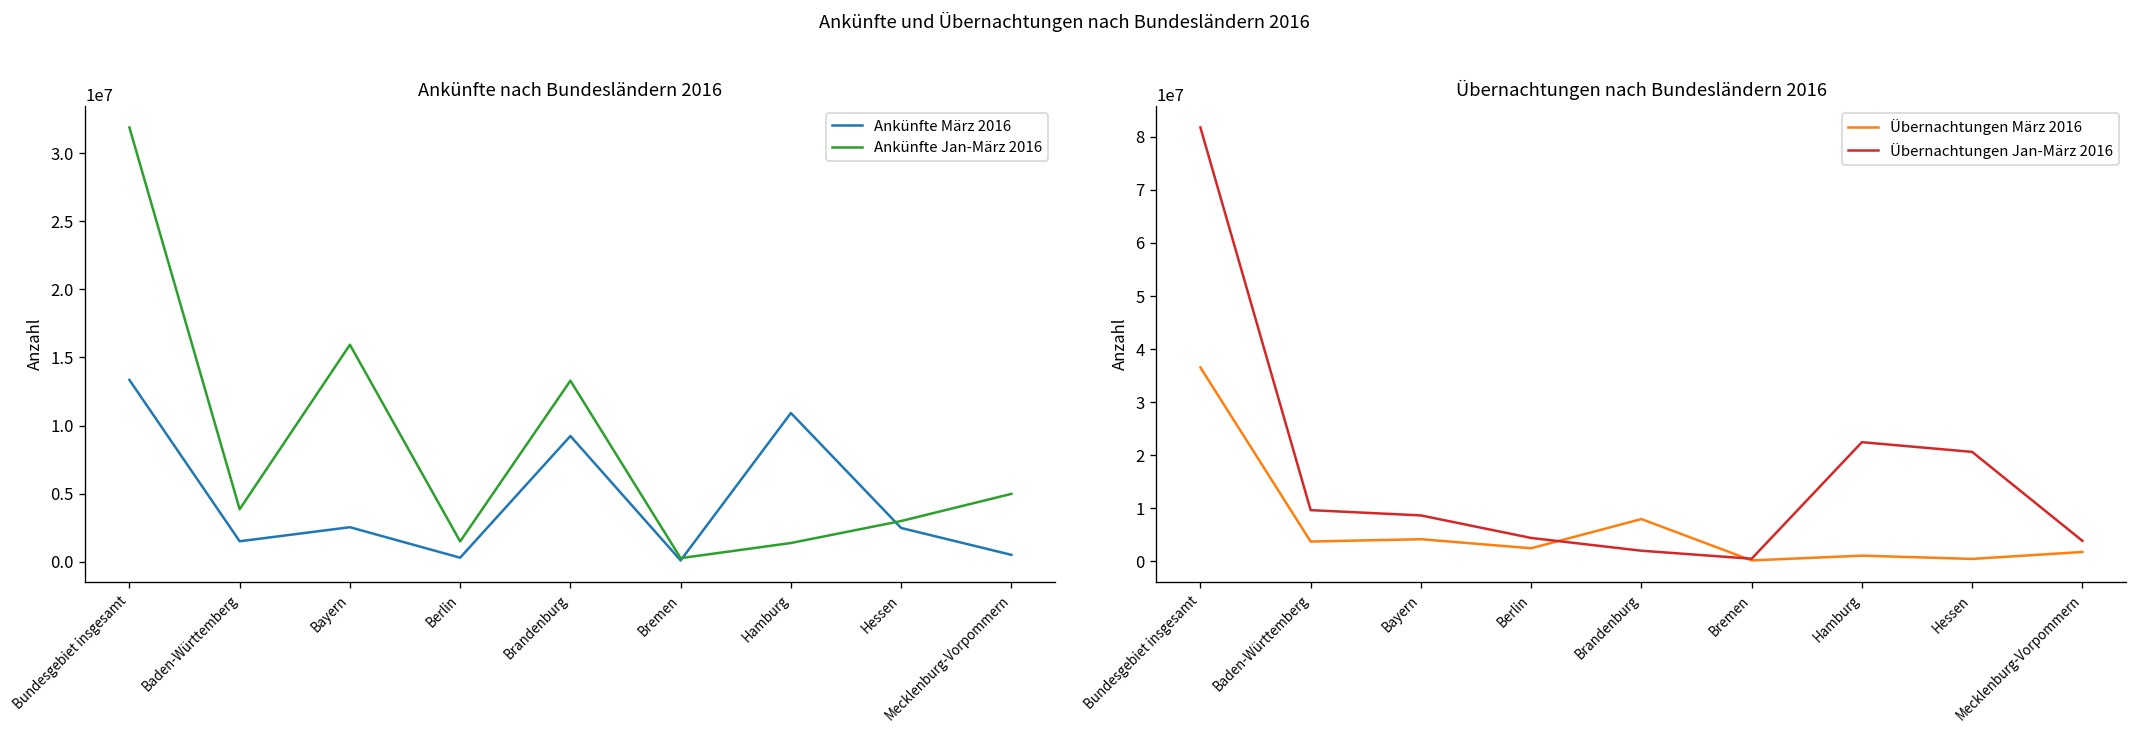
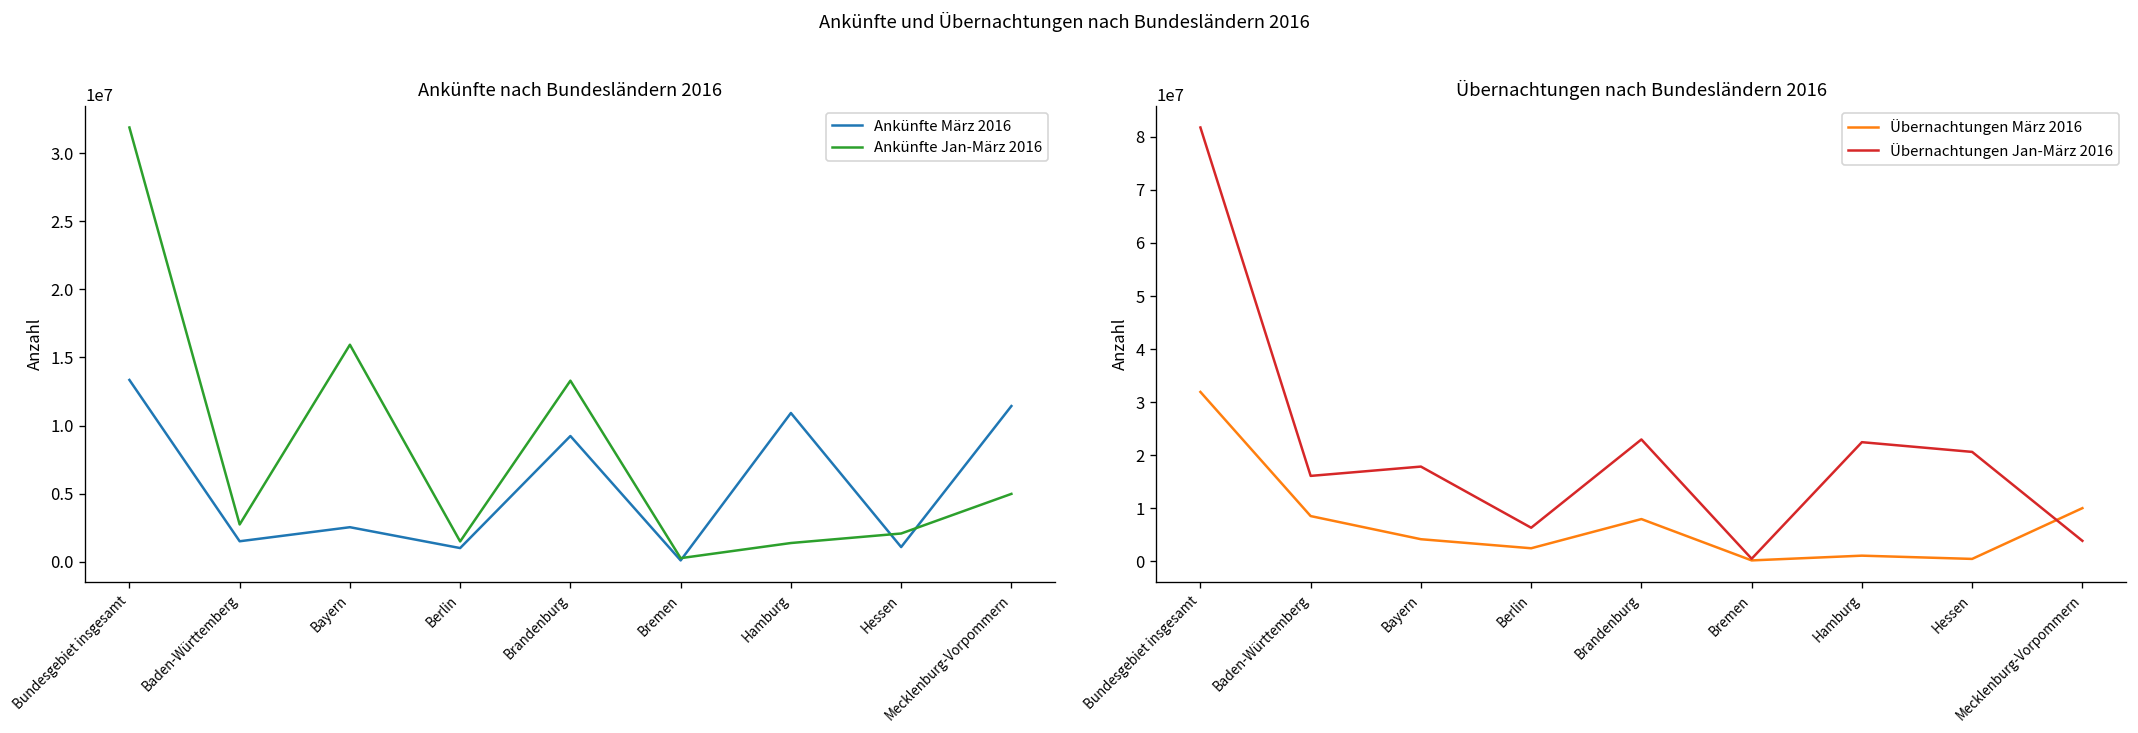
  {
    "Ankünfte nach Bundesländern 2016": {
      "Ankünfte März 2016": {
        "Bundesgebiet insgesamt": 13300000,
        "Baden-Württemberg": 1500000,
        "Bayern": 2500000,
-       "Berlin": 300000,
+       "Berlin": 1000000,
        "Brandenburg": 9200000,
        "Hamburg": 10900000,
-       "Hessen": 2500000,
-       "Mecklenburg-Vorpommern": 500000
+       "Hessen": 1100000,
+       "Mecklenburg-Vorpommern": 11400000
      },
      "Ankünfte Jan-März 2016": {
        "Bundesgebiet insgesamt": 31900000,
-       "Baden-Württemberg": 3800000,
+       "Baden-Württemberg": 2700000,
        "Bayern": 15900000,
        "Berlin": 1500000,
        "Brandenburg": 13300000,
        "Hamburg": 1400000,
-       "Hessen": 3000000,
+       "Hessen": 2100000,
        "Mecklenburg-Vorpommern": 5000000
      }
    },
    "Übernachtungen nach Bundesländern 2016": {
      "Übernachtungen März 2016": {
-       "Bundesgebiet insgesamt": 37000000,
-       "Baden-Württemberg": 4000000,
+       "Bundesgebiet insgesamt": 32000000,
+       "Baden-Württemberg": 9000000,
        "Bayern": 4000000,
        "Berlin": 2000000,
        "Brandenburg": 8000000,
        "Hamburg": 1000000,
        "Hessen": 0,
-       "Mecklenburg-Vorpommern": 2000000
+       "Mecklenburg-Vorpommern": 10000000
      },
      "Übernachtungen Jan-März 2016": {
        "Bundesgebiet insgesamt": 82000000,
-       "Baden-Württemberg": 10000000,
-       "Bayern": 9000000,
-       "Berlin": 4000000,
-       "Brandenburg": 2000000,
+       "Baden-Württemberg": 16000000,
+       "Bayern": 18000000,
+       "Berlin": 6000000,
+       "Brandenburg": 23000000,
        "Hamburg": 22000000,
        "Hessen": 21000000,
        "Mecklenburg-Vorpommern": 4000000
      }
    }
  }
